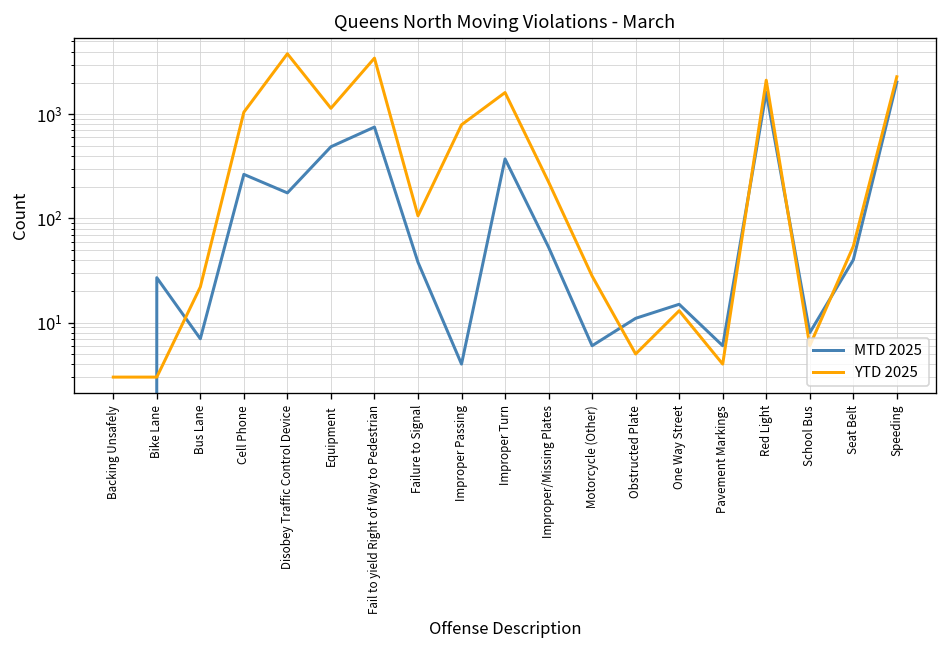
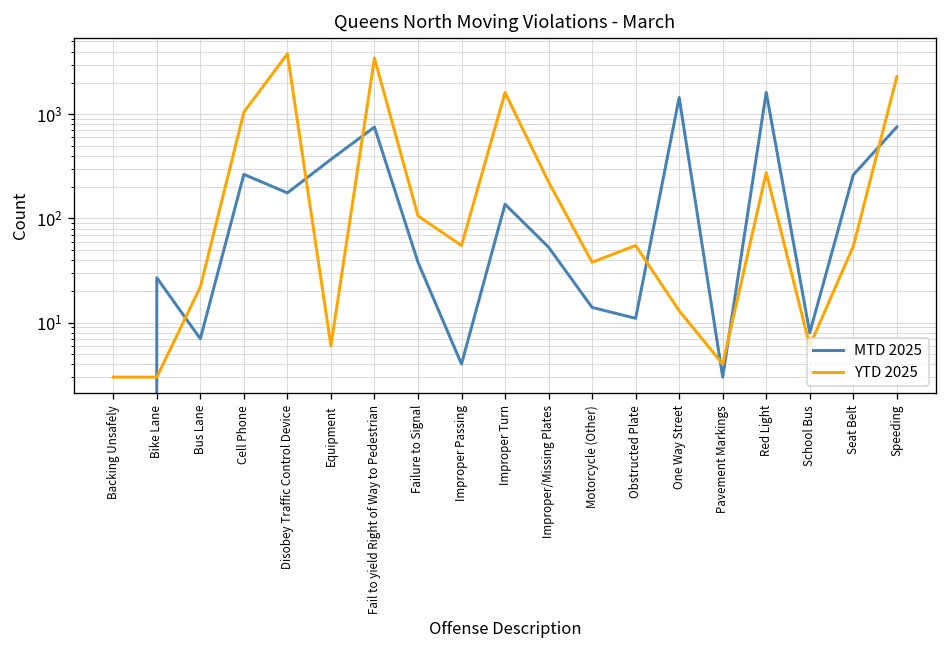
  {
    "MTD 2025": {
      "Bike Lane": 27,
      "Bus Lane": 7,
      "Cell Phone": 270,
      "Disobey Traffic Control Device": 180,
-     "Equipment": 500,
+     "Equipment": 370,
      "Fail to yield Right of Way to Pedestrian": 800,
      "Failure to Signal": 40,
      "Improper Passing": 4,
-     "Improper Turn": 370,
+     "Improper Turn": 140,
      "Improper/Missing Plates": 50,
-     "Motorcycle (Other)": 6,
+     "Motorcycle (Other)": 14,
      "Obstructed Plate": 11,
-     "One Way Street": 15,
-     "Pavement Markings": 6,
+     "One Way Street": 1500,
+     "Pavement Markings": 3,
      "Red Light": 1600,
      "School Bus": 8,
-     "Seat Belt": 40,
-     "Speeding": 2000
+     "Seat Belt": 260,
+     "Speeding": 800
    },
    "YTD 2025": {
      "Backing Unsafely": 3,
      "Bike Lane": 3,
      "Bus Lane": 22,
      "Cell Phone": 1000,
      "Disobey Traffic Control Device": 4000,
-     "Equipment": 1100,
+     "Equipment": 6,
      "Fail to yield Right of Way to Pedestrian": 3500,
      "Failure to Signal": 110,
-     "Improper Passing": 800,
+     "Improper Passing": 60,
      "Improper Turn": 1600,
      "Improper/Missing Plates": 220,
-     "Motorcycle (Other)": 28,
-     "Obstructed Plate": 5,
+     "Motorcycle (Other)": 40,
+     "Obstructed Plate": 60,
      "One Way Street": 13,
      "Pavement Markings": 4,
-     "Red Light": 2100,
+     "Red Light": 280,
      "Seat Belt": 50,
      "Speeding": 2300
    }
  }
